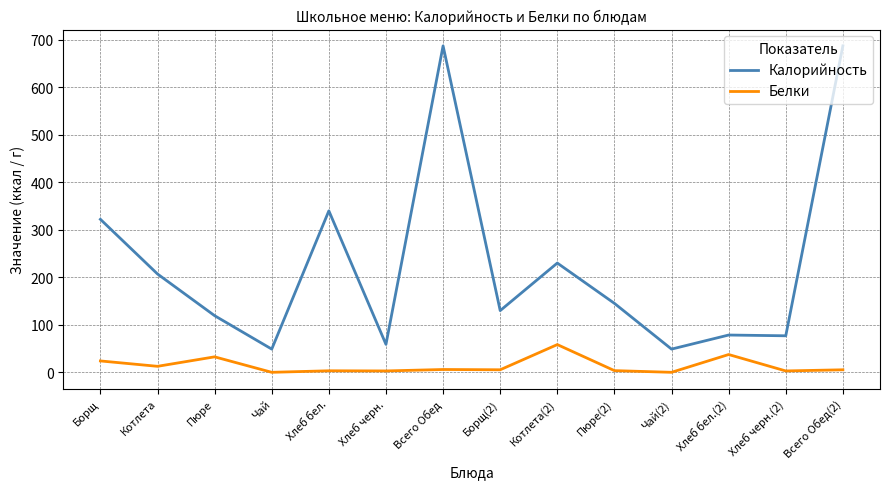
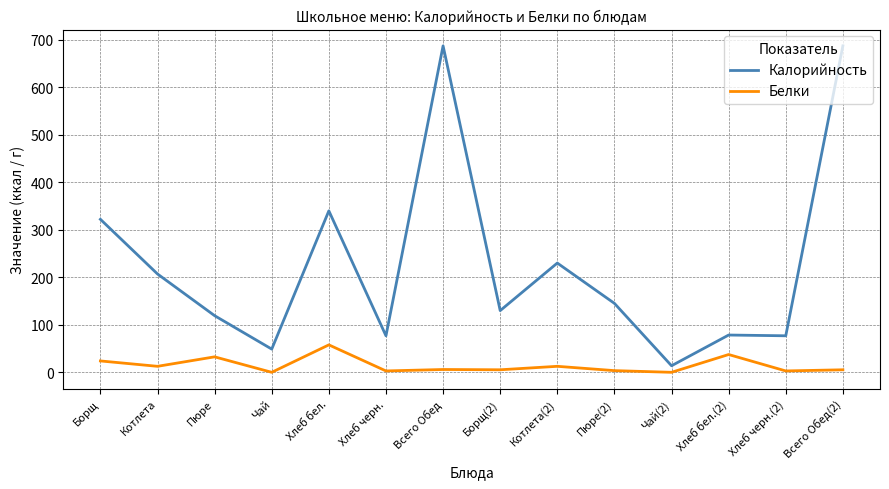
  {
    "Калорийность": {
      "Борщ": 320,
      "Котлета": 210,
      "Пюре": 120,
      "Чай": 50,
      "Хлеб бел.": 340,
-     "Хлеб черн.": 60,
+     "Хлеб черн.": 80,
      "Всего Обед": 690,
      "Борщ(2)": 130,
      "Котлета(2)": 230,
      "Пюре(2)": 150,
-     "Чай(2)": 50,
+     "Чай(2)": 10,
      "Хлеб бел.(2)": 80,
      "Хлеб черн.(2)": 80
    },
    "Белки": {
      "Борщ": 20,
      "Котлета": 10,
      "Пюре": 30,
      "Чай": 0,
-     "Хлеб бел.": 0,
+     "Хлеб бел.": 60,
      "Хлеб черн.": 0,
      "Всего Обед": 10,
      "Борщ(2)": 10,
-     "Котлета(2)": 60,
+     "Котлета(2)": 10,
      "Пюре(2)": 0,
      "Чай(2)": 0,
      "Хлеб бел.(2)": 40,
      "Хлеб черн.(2)": 0,
      "Всего Обед(2)": 10
    }
  }
